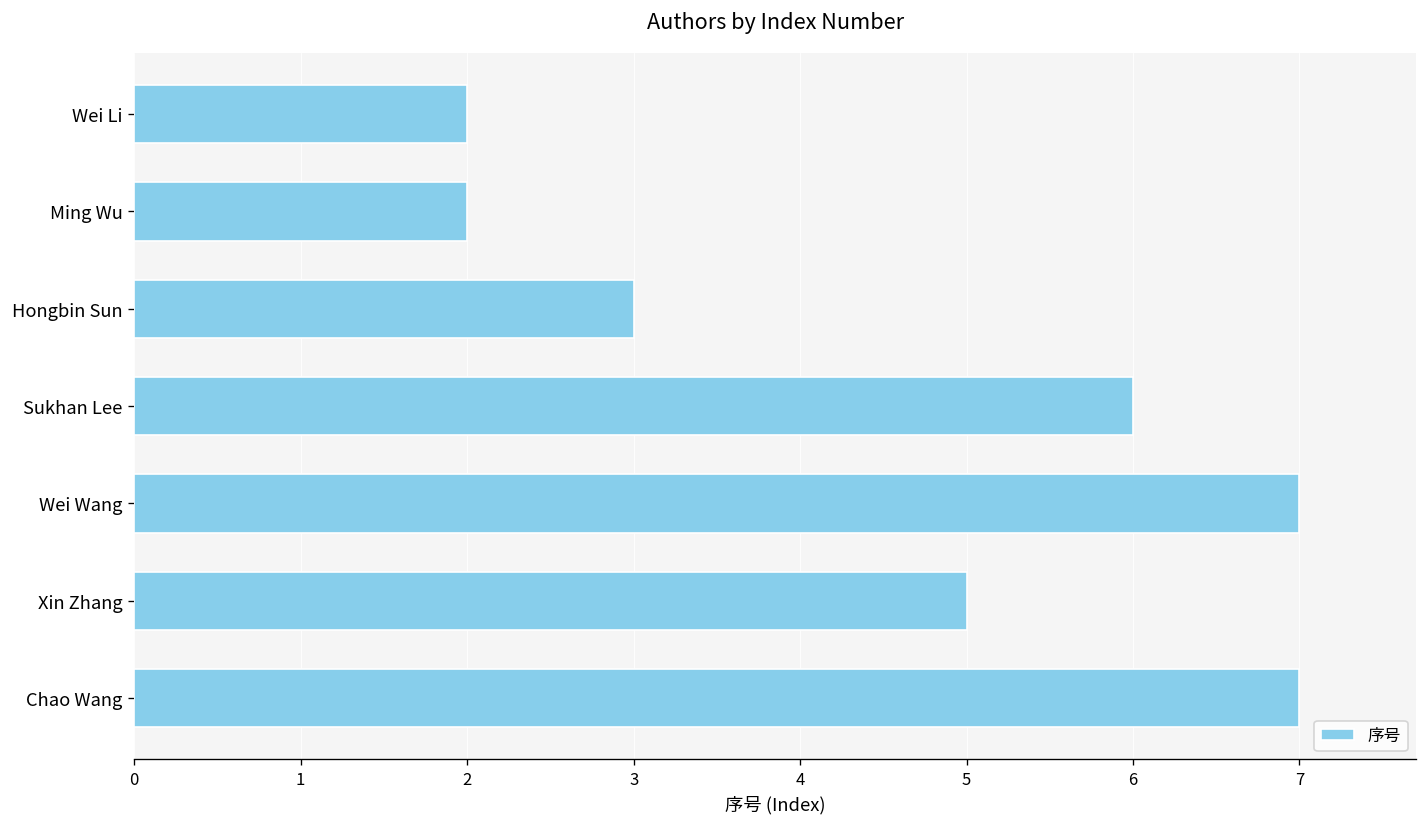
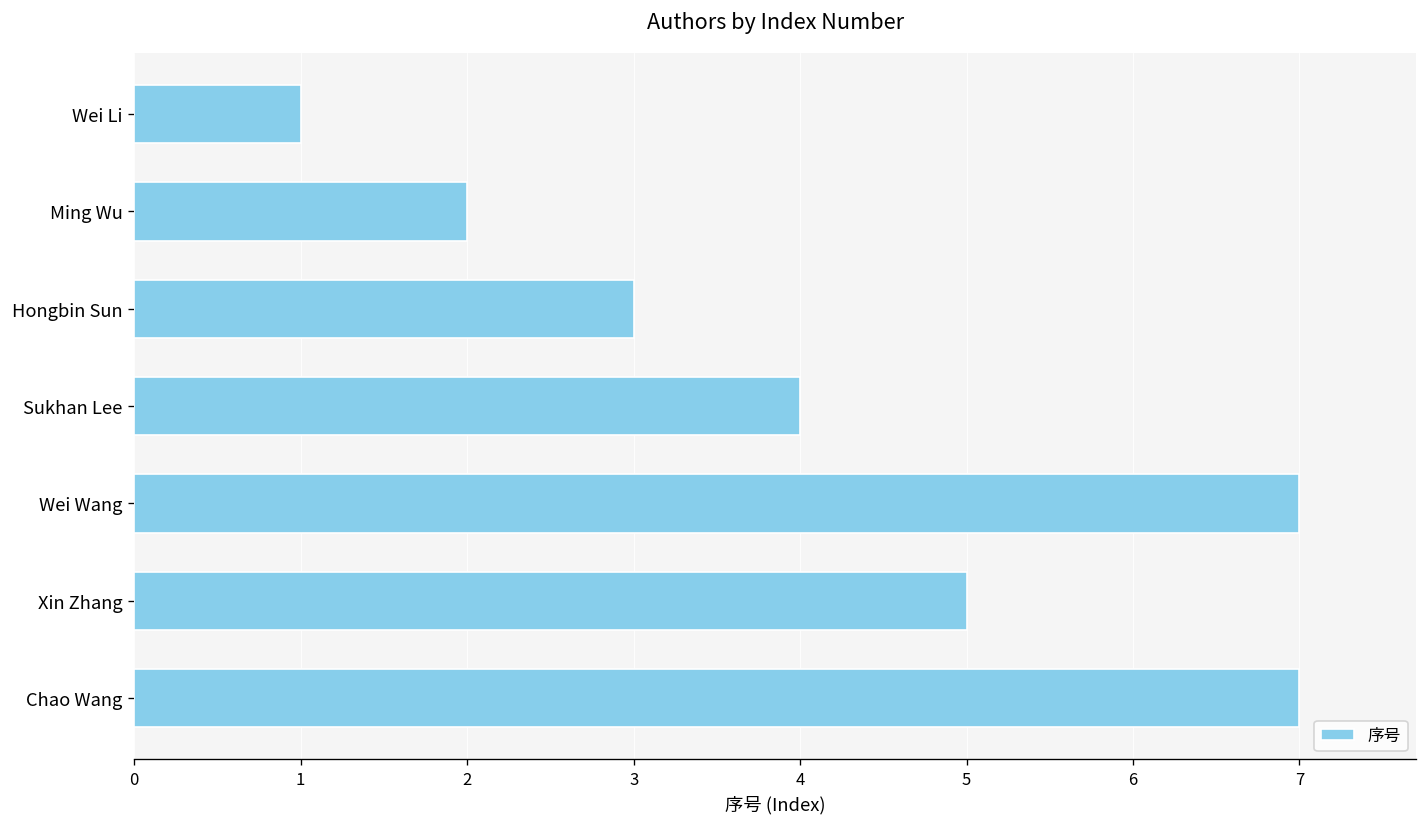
  {
-   "Wei Li": 2,
+   "Wei Li": 1,
    "Ming Wu": 2,
    "Hongbin Sun": 3,
-   "Sukhan Lee": 6,
+   "Sukhan Lee": 4,
    "Wei Wang": 7,
    "Xin Zhang": 5,
    "Chao Wang": 7
  }
